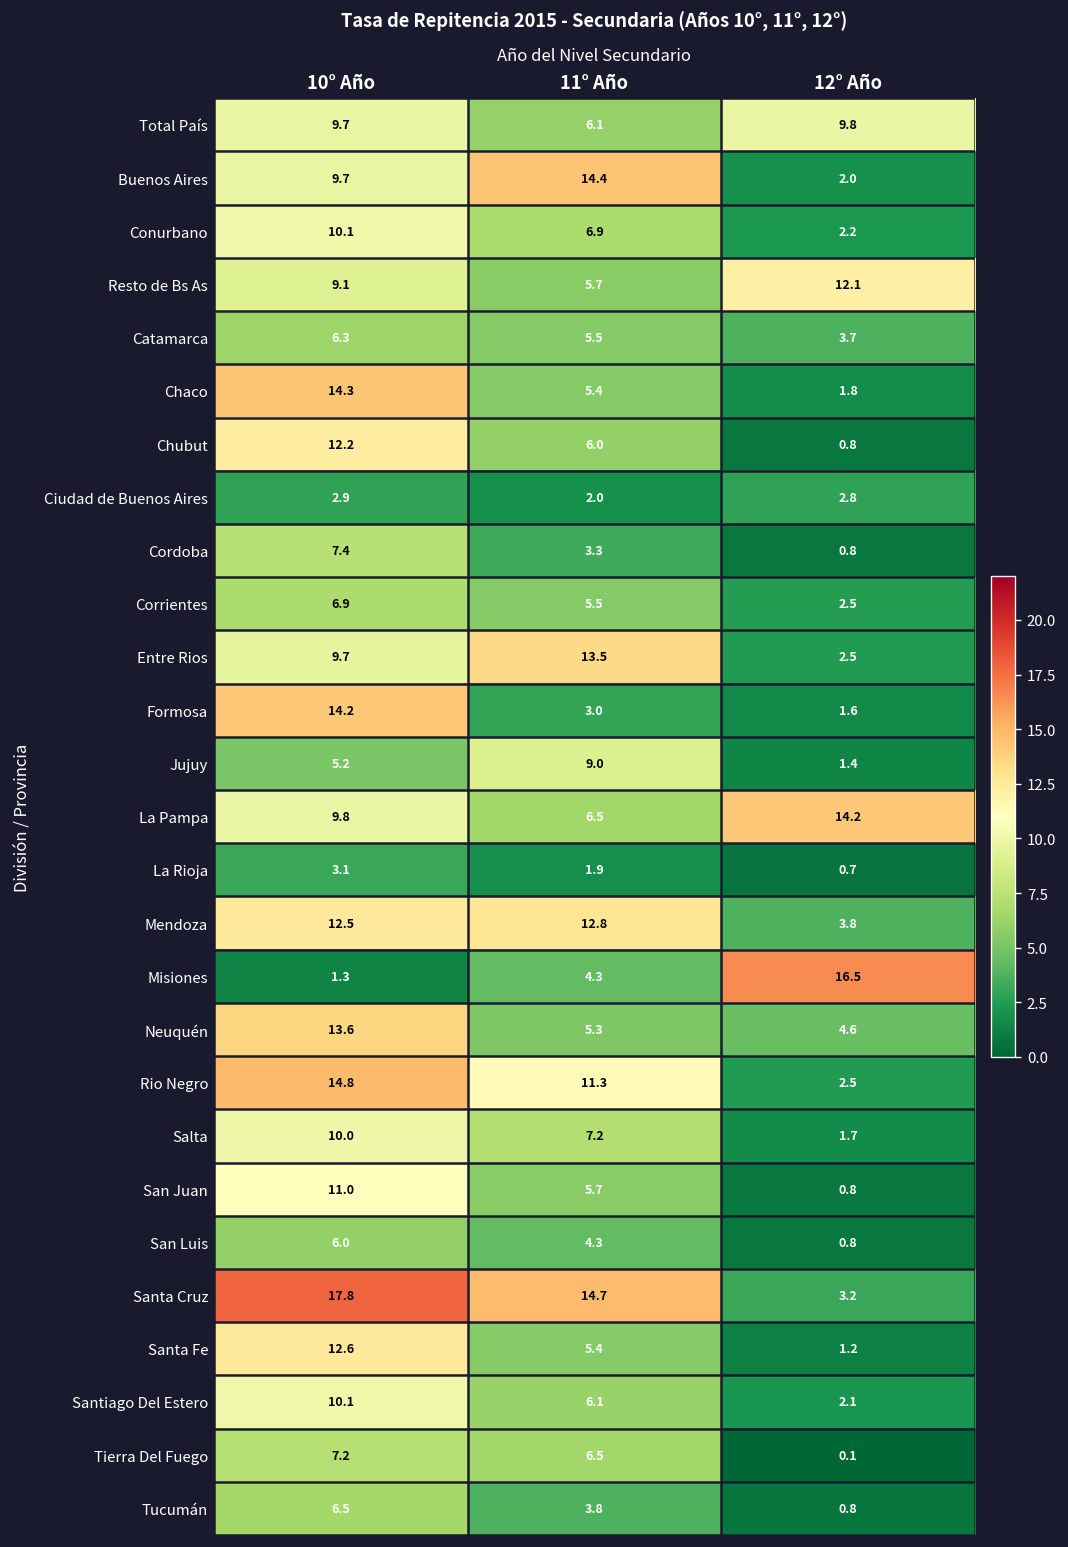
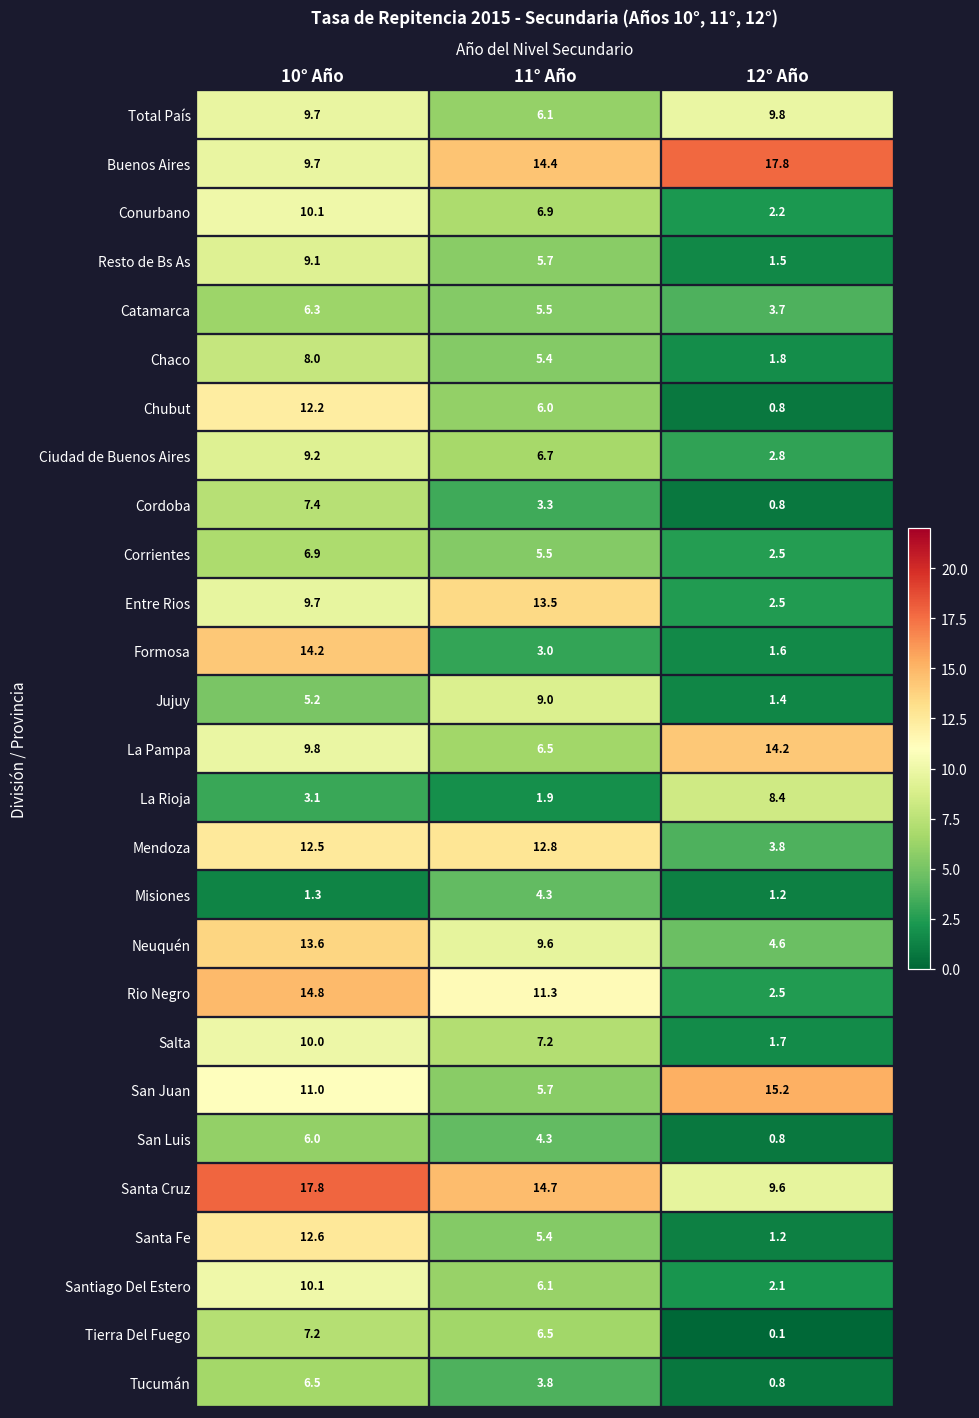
  {
    "Total País": {
      "10° Año": 9.7,
      "11° Año": 6.1,
      "12° Año": 9.8
    },
    "Buenos Aires": {
      "10° Año": 9.7,
      "11° Año": 14.4,
-     "12° Año": 2.0
+     "12° Año": 17.8
    },
    "Conurbano": {
      "10° Año": 10.1,
      "11° Año": 6.9,
      "12° Año": 2.2
    },
    "Resto de Bs As": {
      "10° Año": 9.1,
      "11° Año": 5.7,
-     "12° Año": 12.1
+     "12° Año": 1.5
    },
    "Catamarca": {
      "10° Año": 6.3,
      "11° Año": 5.5,
      "12° Año": 3.7
    },
    "Chaco": {
-     "10° Año": 14.3,
+     "10° Año": 8.0,
      "11° Año": 5.4,
      "12° Año": 1.8
    },
    "Chubut": {
      "10° Año": 12.2,
      "11° Año": 6.0,
      "12° Año": 0.8
    },
    "Ciudad de Buenos Aires": {
-     "10° Año": 2.9,
-     "11° Año": 2.0,
+     "10° Año": 9.2,
+     "11° Año": 6.7,
      "12° Año": 2.8
    },
    "Cordoba": {
      "10° Año": 7.4,
      "11° Año": 3.3,
      "12° Año": 0.8
    },
    "Corrientes": {
      "10° Año": 6.9,
      "11° Año": 5.5,
      "12° Año": 2.5
    },
    "Entre Rios": {
      "10° Año": 9.7,
      "11° Año": 13.5,
      "12° Año": 2.5
    },
    "Formosa": {
      "10° Año": 14.2,
      "11° Año": 3.0,
      "12° Año": 1.6
    },
    "Jujuy": {
      "10° Año": 5.2,
      "11° Año": 9.0,
      "12° Año": 1.4
    },
    "La Pampa": {
      "10° Año": 9.8,
      "11° Año": 6.5,
      "12° Año": 14.2
    },
    "La Rioja": {
      "10° Año": 3.1,
      "11° Año": 1.9,
-     "12° Año": 0.7
+     "12° Año": 8.4
    },
    "Mendoza": {
      "10° Año": 12.5,
      "11° Año": 12.8,
      "12° Año": 3.8
    },
    "Misiones": {
      "10° Año": 1.3,
      "11° Año": 4.3,
-     "12° Año": 16.5
+     "12° Año": 1.2
    },
    "Neuquén": {
      "10° Año": 13.6,
-     "11° Año": 5.3,
+     "11° Año": 9.6,
      "12° Año": 4.6
    },
    "Rio Negro": {
      "10° Año": 14.8,
      "11° Año": 11.3,
      "12° Año": 2.5
    },
    "Salta": {
      "10° Año": 10.0,
      "11° Año": 7.2,
      "12° Año": 1.7
    },
    "San Juan": {
      "10° Año": 11.0,
      "11° Año": 5.7,
-     "12° Año": 0.8
+     "12° Año": 15.2
    },
    "San Luis": {
      "10° Año": 6.0,
      "11° Año": 4.3,
      "12° Año": 0.8
    },
    "Santa Cruz": {
      "10° Año": 17.8,
      "11° Año": 14.7,
-     "12° Año": 3.2
+     "12° Año": 9.6
    },
    "Santa Fe": {
      "10° Año": 12.6,
      "11° Año": 5.4,
      "12° Año": 1.2
    },
    "Santiago Del Estero": {
      "10° Año": 10.1,
      "11° Año": 6.1,
      "12° Año": 2.1
    },
    "Tierra Del Fuego": {
      "10° Año": 7.2,
      "11° Año": 6.5,
      "12° Año": 0.1
    },
    "Tucumán": {
      "10° Año": 6.5,
      "11° Año": 3.8,
      "12° Año": 0.8
    }
  }
